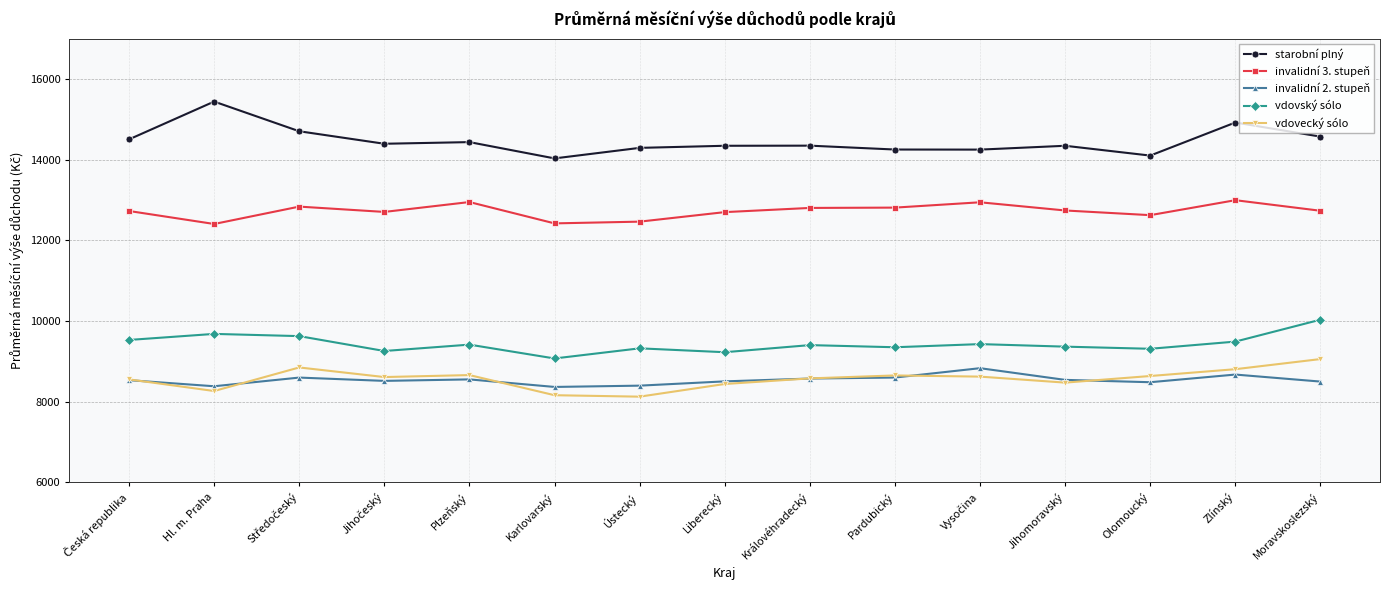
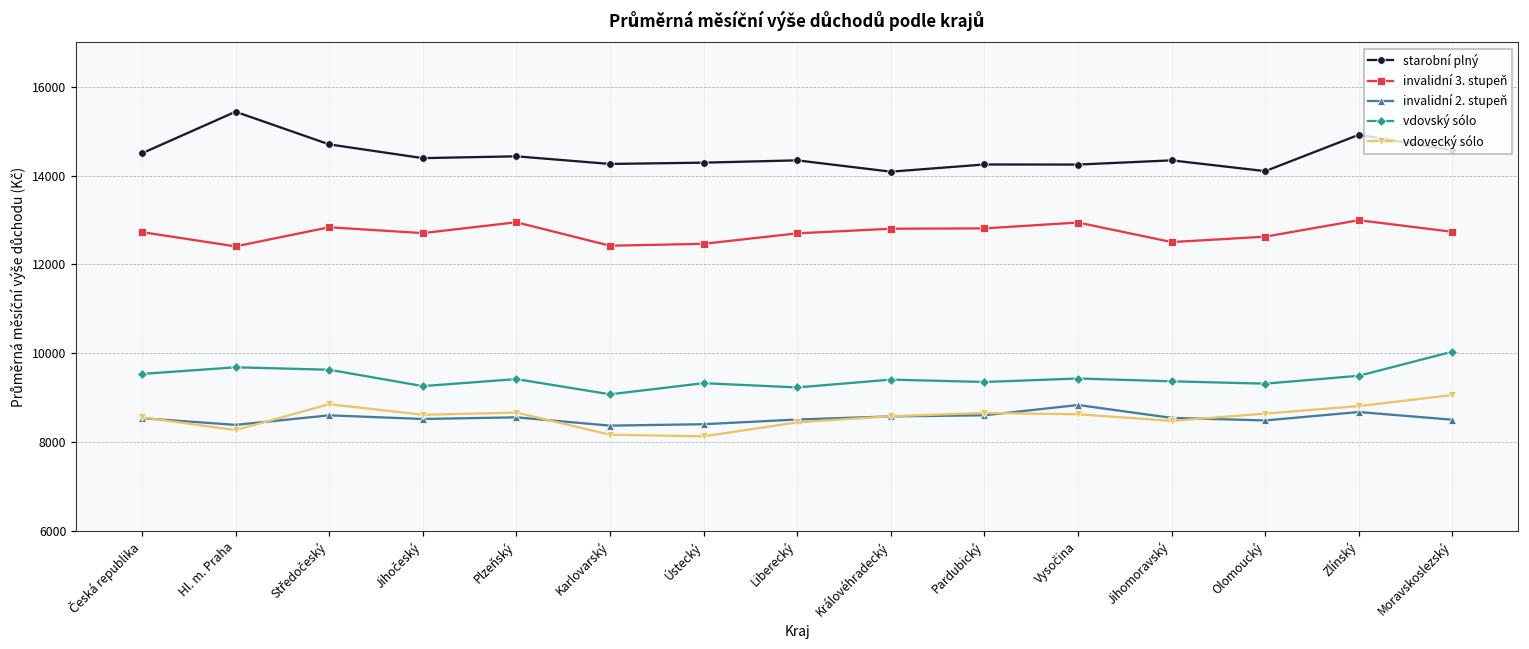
  {
    "starobní plný": {
      "Česká republika": 14500,
      "Hl. m. Praha": 15400,
      "Středočeský": 14700,
      "Jihočeský": 14400,
      "Plzeňský": 14400,
-     "Karlovarský": 14000,
+     "Karlovarský": 14300,
      "Ústecký": 14300,
      "Liberecký": 14300,
-     "Královéhradecký": 14300,
+     "Královéhradecký": 14100,
      "Pardubický": 14300,
      "Vysočina": 14200,
      "Jihomoravský": 14300,
      "Olomoucký": 14100,
      "Zlínský": 14900,
      "Moravskoslezský": 14600
    },
    "invalidní 3. stupeň": {
      "Česká republika": 12700,
      "Hl. m. Praha": 12400,
      "Středočeský": 12800,
      "Jihočeský": 12700,
      "Plzeňský": 12900,
      "Karlovarský": 12400,
      "Ústecký": 12500,
      "Liberecký": 12700,
      "Královéhradecký": 12800,
      "Pardubický": 12800,
      "Vysočina": 12900,
-     "Jihomoravský": 12700,
+     "Jihomoravský": 12500,
      "Olomoucký": 12600,
      "Zlínský": 13000,
      "Moravskoslezský": 12700
    },
    "vdovecký sólo": {
      "Hl. m. Praha": 8300,
      "Středočeský": 8800,
      "Jihočeský": 8600,
      "Plzeňský": 8700,
      "Karlovarský": 8200,
      "Ústecký": 8100,
      "Liberecký": 8400,
      "Vysočina": 8600,
      "Jihomoravský": 8500,
      "Olomoucký": 8600,
      "Zlínský": 8800,
      "Moravskoslezský": 9100
    }
  }
